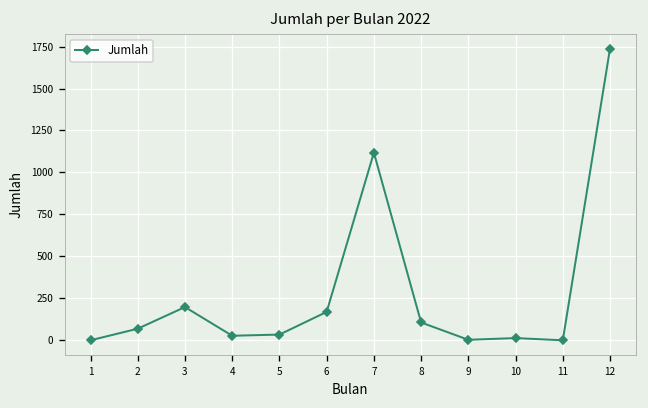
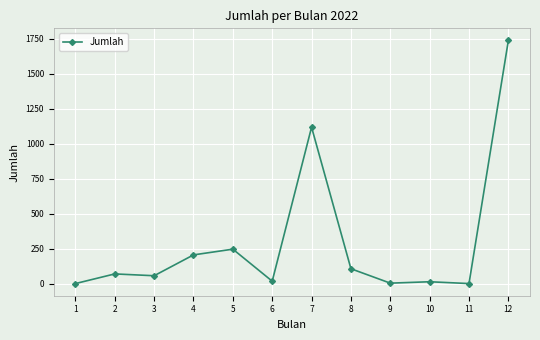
  {
    "1": 0,
    "2": 70,
-   "3": 200,
-   "4": 30,
-   "5": 30,
-   "6": 170,
+   "3": 60,
+   "4": 210,
+   "5": 250,
+   "6": 20,
    "7": 1120,
    "8": 110,
    "9": 0,
    "10": 10,
    "11": 0,
    "12": 1740
  }
